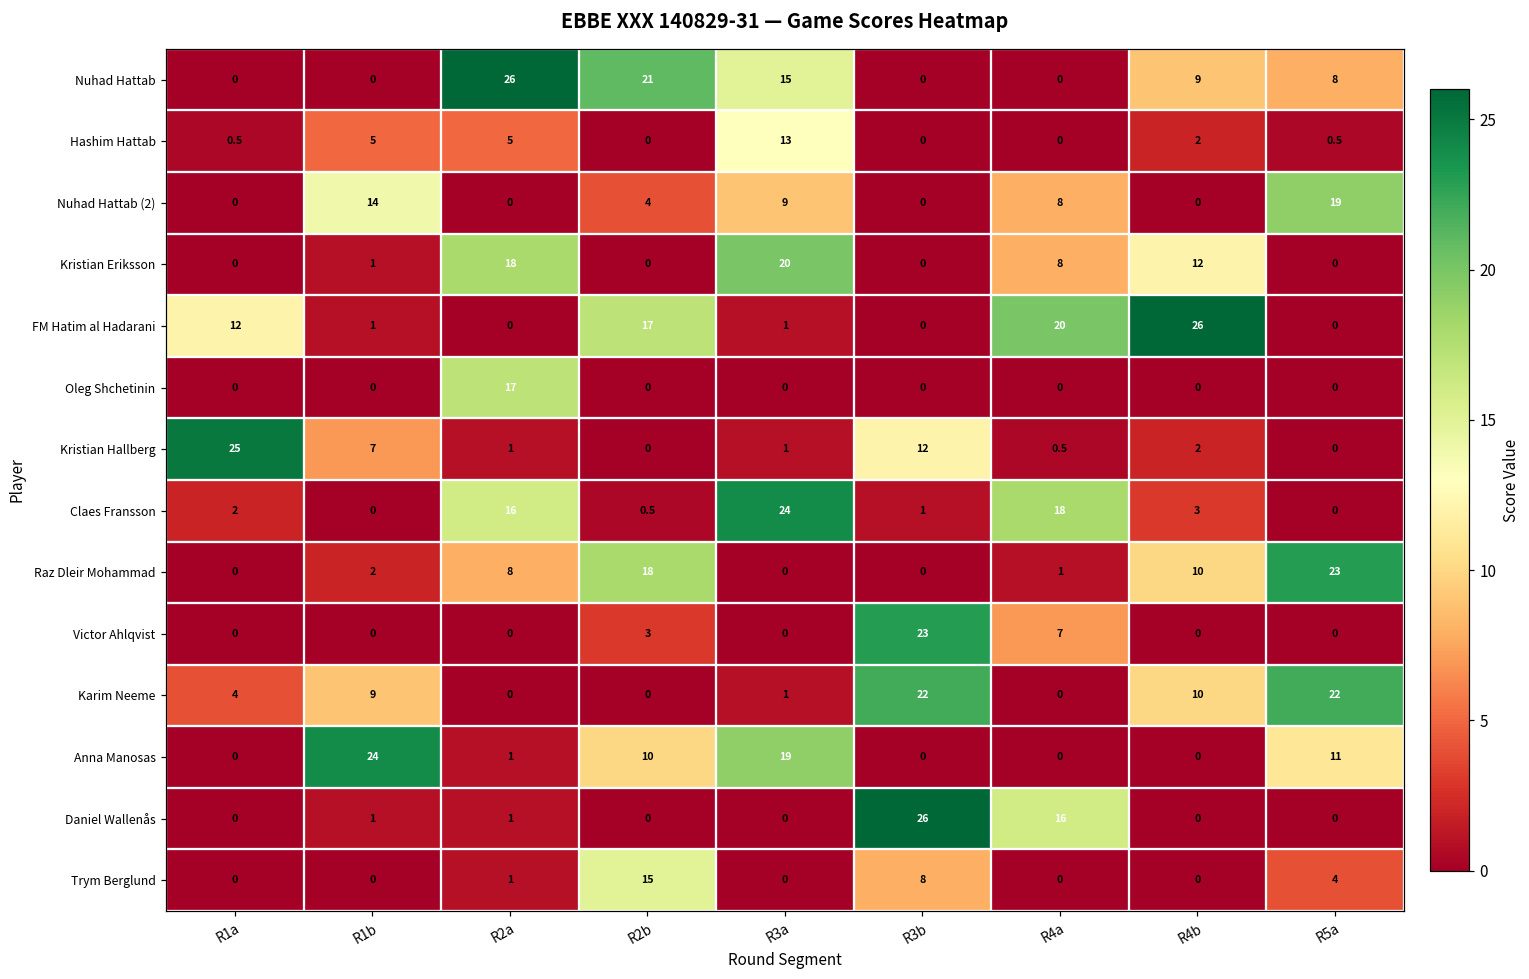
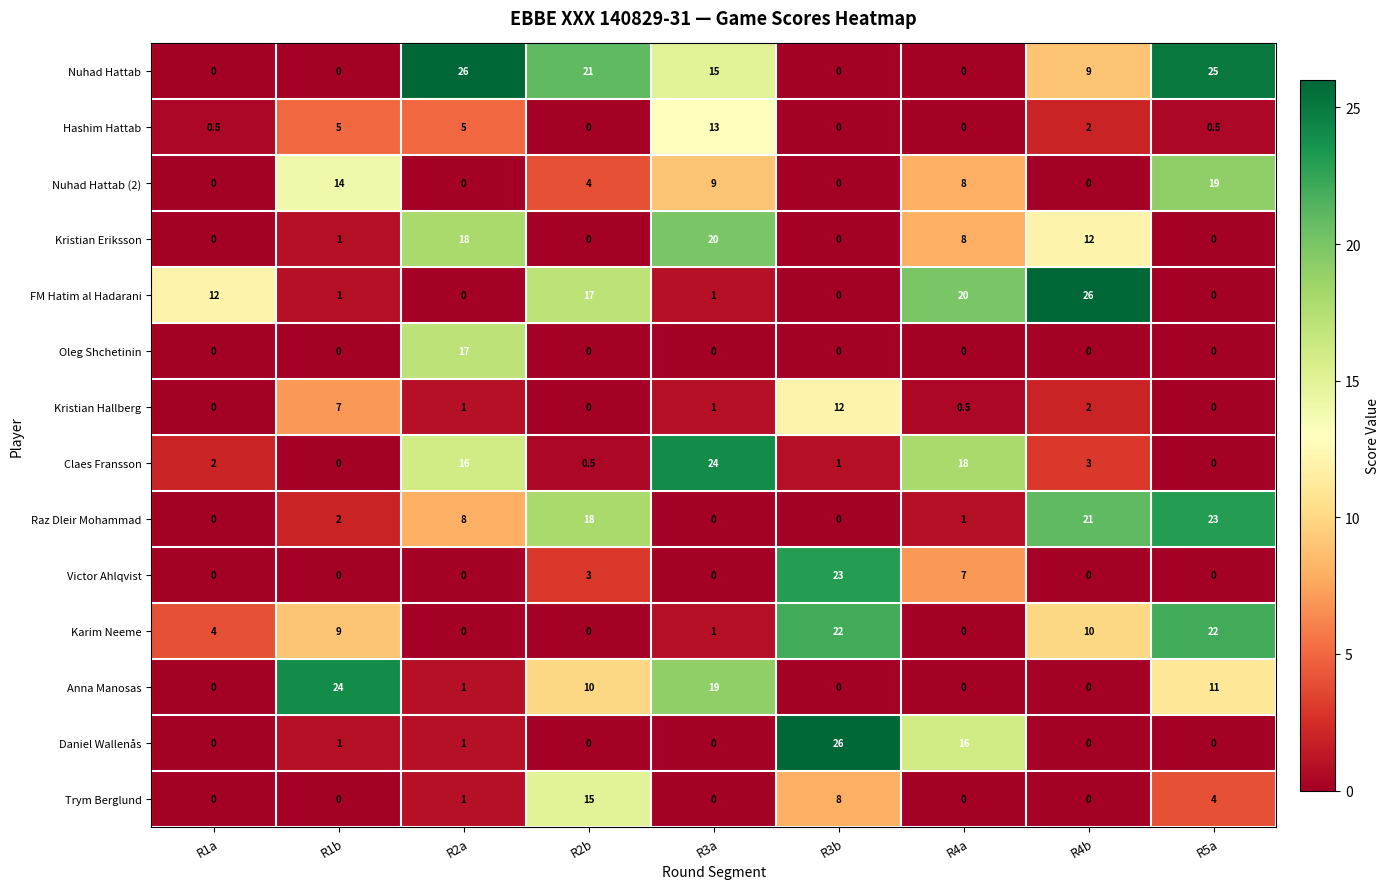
  {
    "Nuhad Hattab": {
      "R1a": 0,
      "R1b": 0,
      "R2a": 26,
      "R2b": 21,
      "R3a": 15,
      "R3b": 0,
      "R4a": 0,
      "R4b": 9,
-     "R5a": 8
+     "R5a": 25
    },
    "Hashim Hattab": {
      "R1a": 0.5,
      "R1b": 5,
      "R2a": 5,
      "R2b": 0,
      "R3a": 13,
      "R3b": 0,
      "R4a": 0,
      "R4b": 2,
      "R5a": 0.5
    },
    "Nuhad Hattab (2)": {
      "R1a": 0,
      "R1b": 14,
      "R2a": 0,
      "R2b": 4,
      "R3a": 9,
      "R3b": 0,
      "R4a": 8,
      "R4b": 0,
      "R5a": 19
    },
    "Kristian Eriksson": {
      "R1a": 0,
      "R1b": 1,
      "R2a": 18,
      "R2b": 0,
      "R3a": 20,
      "R3b": 0,
      "R4a": 8,
      "R4b": 12,
      "R5a": 0
    },
    "FM Hatim al Hadarani": {
      "R1a": 12,
      "R1b": 1,
      "R2a": 0,
      "R2b": 17,
      "R3a": 1,
      "R3b": 0,
      "R4a": 20,
      "R4b": 26,
      "R5a": 0
    },
    "Oleg Shchetinin": {
      "R1a": 0,
      "R1b": 0,
      "R2a": 17,
      "R2b": 0,
      "R3a": 0,
      "R3b": 0,
      "R4a": 0,
      "R4b": 0,
      "R5a": 0
    },
    "Kristian Hallberg": {
-     "R1a": 25,
+     "R1a": 0,
      "R1b": 7,
      "R2a": 1,
      "R2b": 0,
      "R3a": 1,
      "R3b": 12,
      "R4a": 0.5,
      "R4b": 2,
      "R5a": 0
    },
    "Claes Fransson": {
      "R1a": 2,
      "R1b": 0,
      "R2a": 16,
      "R2b": 0.5,
      "R3a": 24,
      "R3b": 1,
      "R4a": 18,
      "R4b": 3,
      "R5a": 0
    },
    "Raz Dleir Mohammad": {
      "R1a": 0,
      "R1b": 2,
      "R2a": 8,
      "R2b": 18,
      "R3a": 0,
      "R3b": 0,
      "R4a": 1,
-     "R4b": 10,
+     "R4b": 21,
      "R5a": 23
    },
    "Victor Ahlqvist": {
      "R1a": 0,
      "R1b": 0,
      "R2a": 0,
      "R2b": 3,
      "R3a": 0,
      "R3b": 23,
      "R4a": 7,
      "R4b": 0,
      "R5a": 0
    },
    "Karim Neeme": {
      "R1a": 4,
      "R1b": 9,
      "R2a": 0,
      "R2b": 0,
      "R3a": 1,
      "R3b": 22,
      "R4a": 0,
      "R4b": 10,
      "R5a": 22
    },
    "Anna Manosas": {
      "R1a": 0,
      "R1b": 24,
      "R2a": 1,
      "R2b": 10,
      "R3a": 19,
      "R3b": 0,
      "R4a": 0,
      "R4b": 0,
      "R5a": 11
    },
    "Daniel Wallenås": {
      "R1a": 0,
      "R1b": 1,
      "R2a": 1,
      "R2b": 0,
      "R3a": 0,
      "R3b": 26,
      "R4a": 16,
      "R4b": 0,
      "R5a": 0
    },
    "Trym Berglund": {
      "R1a": 0,
      "R1b": 0,
      "R2a": 1,
      "R2b": 15,
      "R3a": 0,
      "R3b": 8,
      "R4a": 0,
      "R4b": 0,
      "R5a": 4
    }
  }
